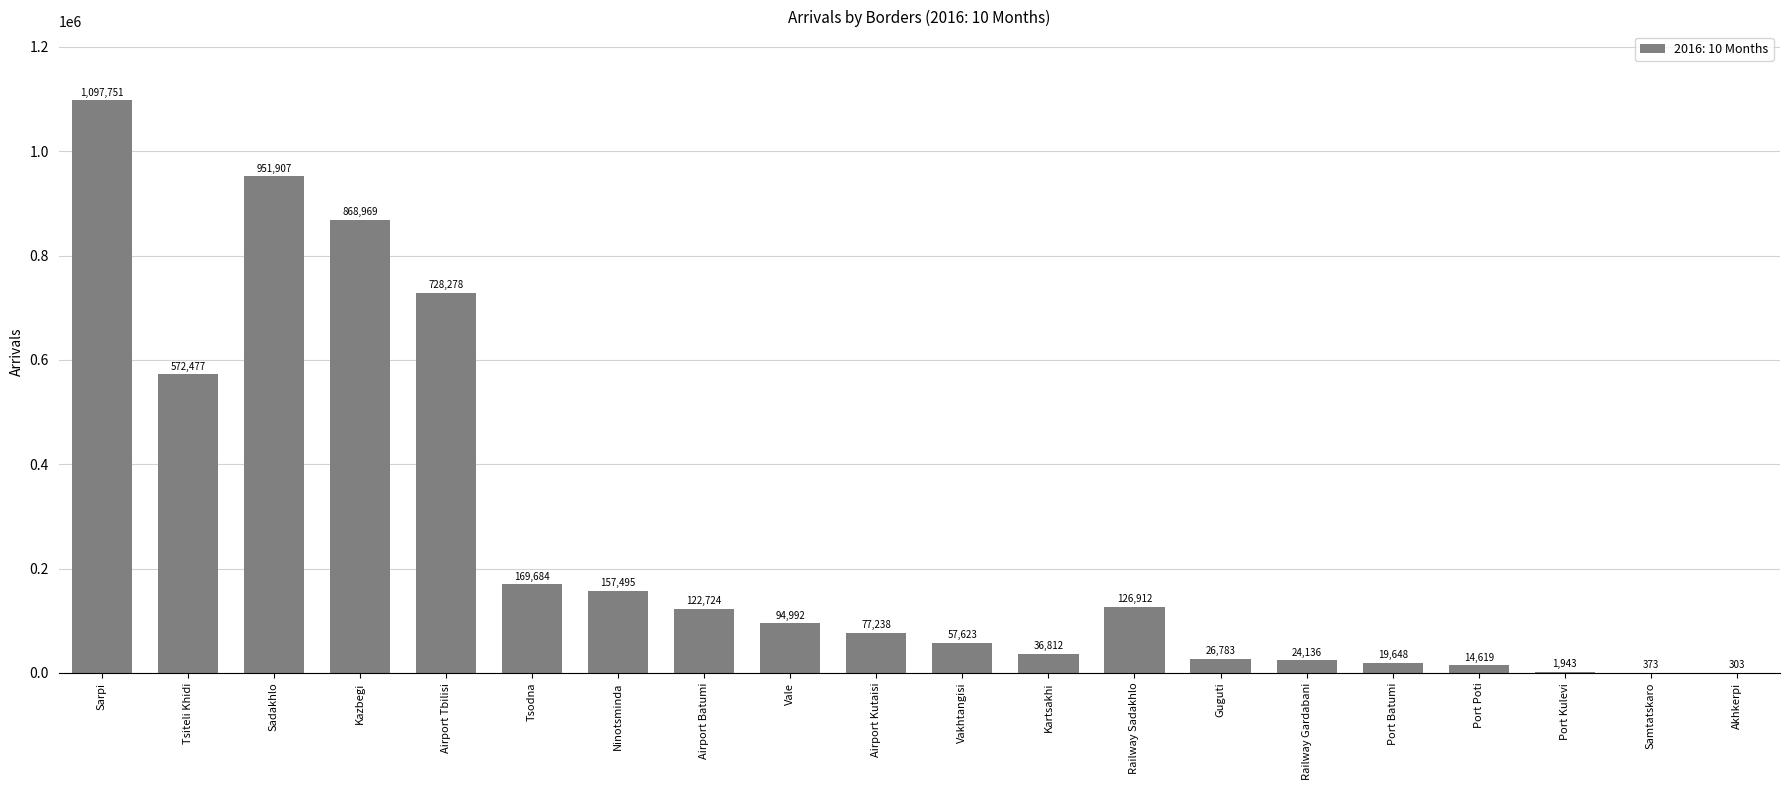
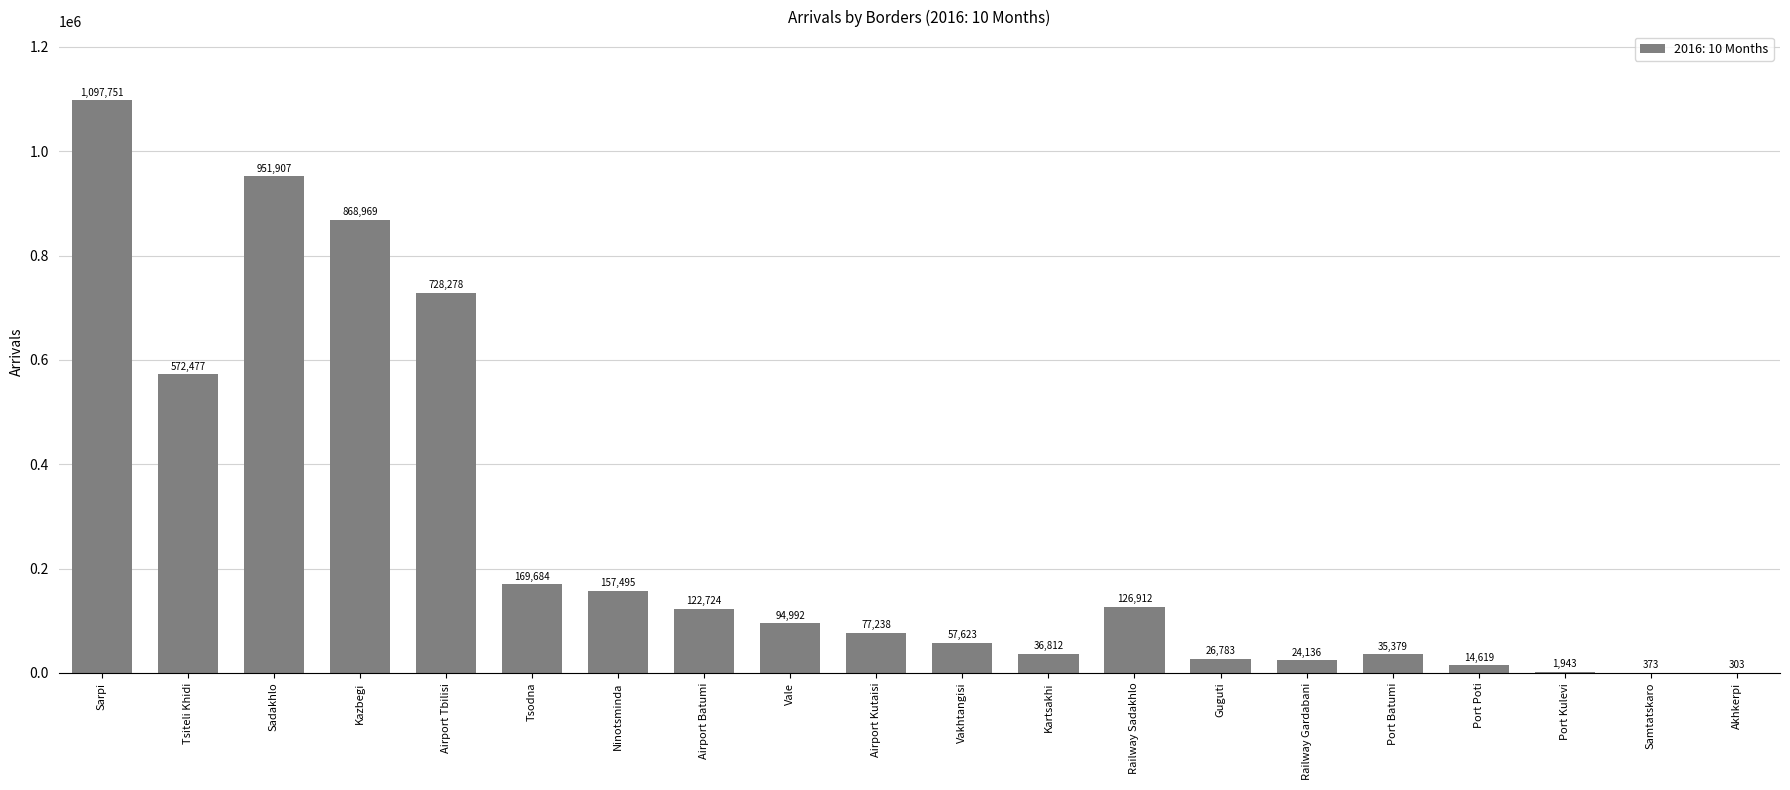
  {
    "Sarpi": "1,097,751",
    "Tsiteli Khidi": "572,477",
    "Sadakhlo": "951,907",
    "Kazbegi": "868,969",
    "Airport Tbilisi": "728,278",
    "Tsodna": "169,684",
    "Ninotsminda": "157,495",
    "Airport Batumi": "122,724",
    "Vale": "94,992",
    "Airport Kutaisi": "77,238",
    "Vakhtangisi": "57,623",
    "Kartsakhi": "36,812",
    "Railway Sadakhlo": "126,912",
    "Guguti": "26,783",
    "Railway Gardabani": "24,136",
-   "Port Batumi": "19,648",
+   "Port Batumi": "35,379",
    "Port Poti": "14,619",
    "Port Kulevi": "1,943",
    "Samtatskaro": "373",
    "Akhkerpi": "303"
  }
